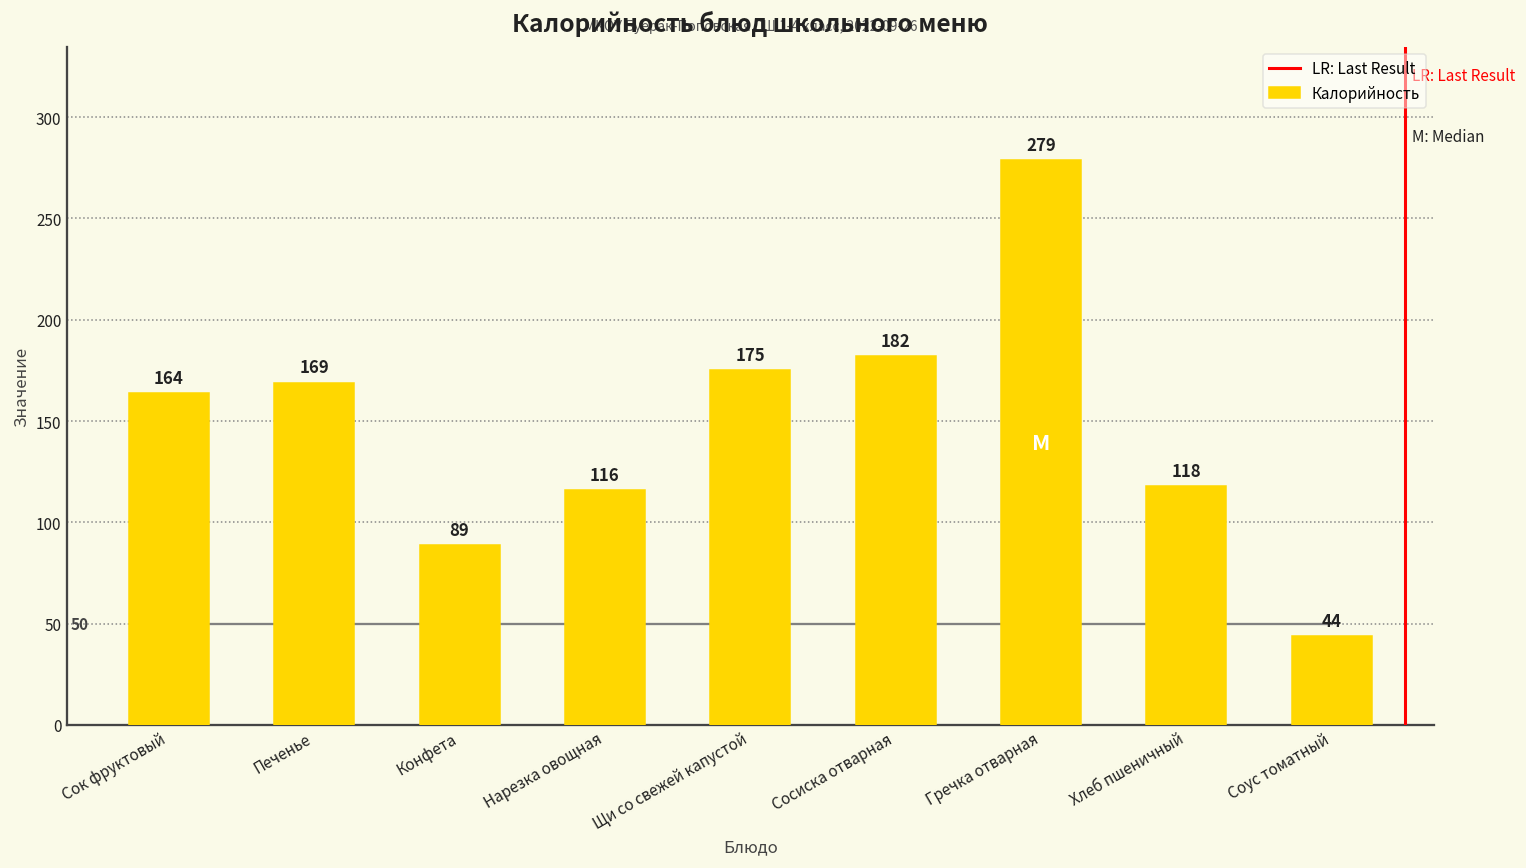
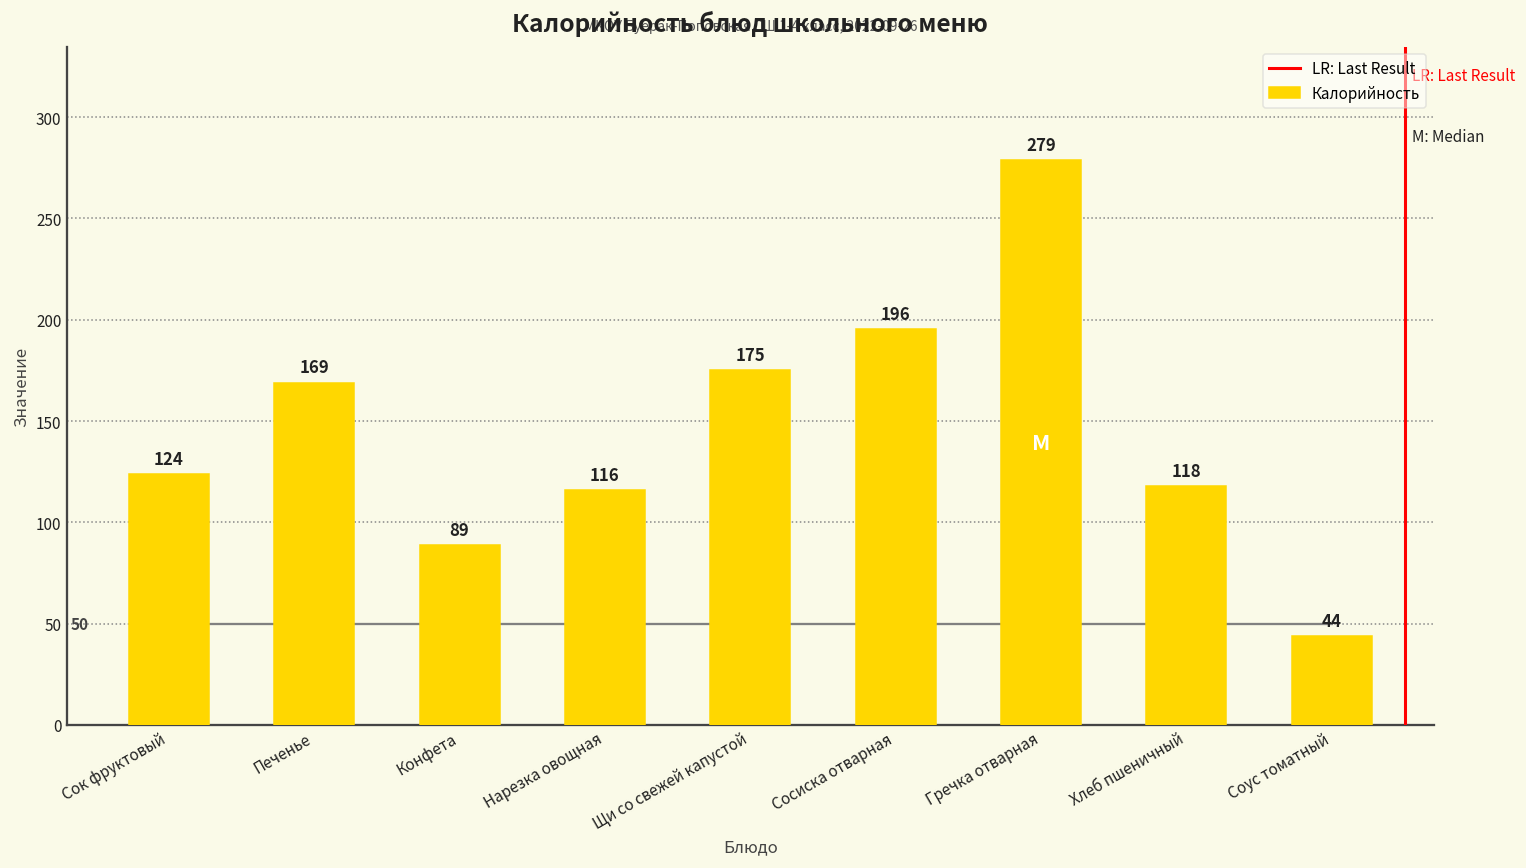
  {
    "Калорийность": {
-     "Сок фруктовый": 164,
+     "Сок фруктовый": 124,
      "Печенье": 169,
      "Конфета": 89,
      "Нарезка овощная": 116,
      "Щи со свежей капустой": 175,
-     "Сосиска отварная": 182,
+     "Сосиска отварная": 196,
      "Гречка отварная": 279,
      "Хлеб пшеничный": 118
    }
  }
